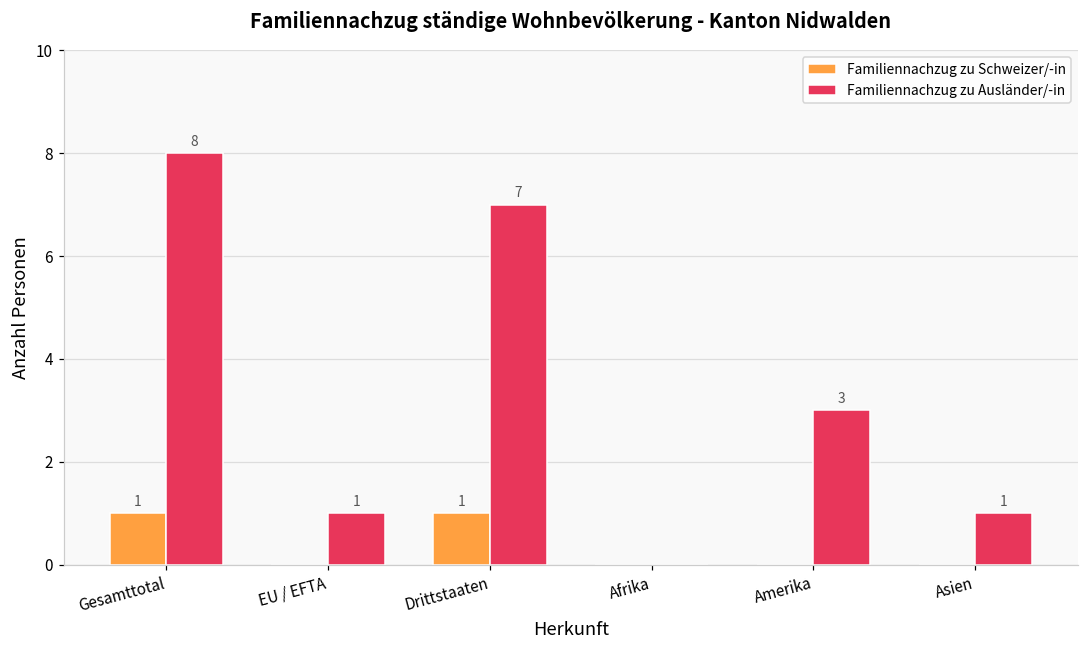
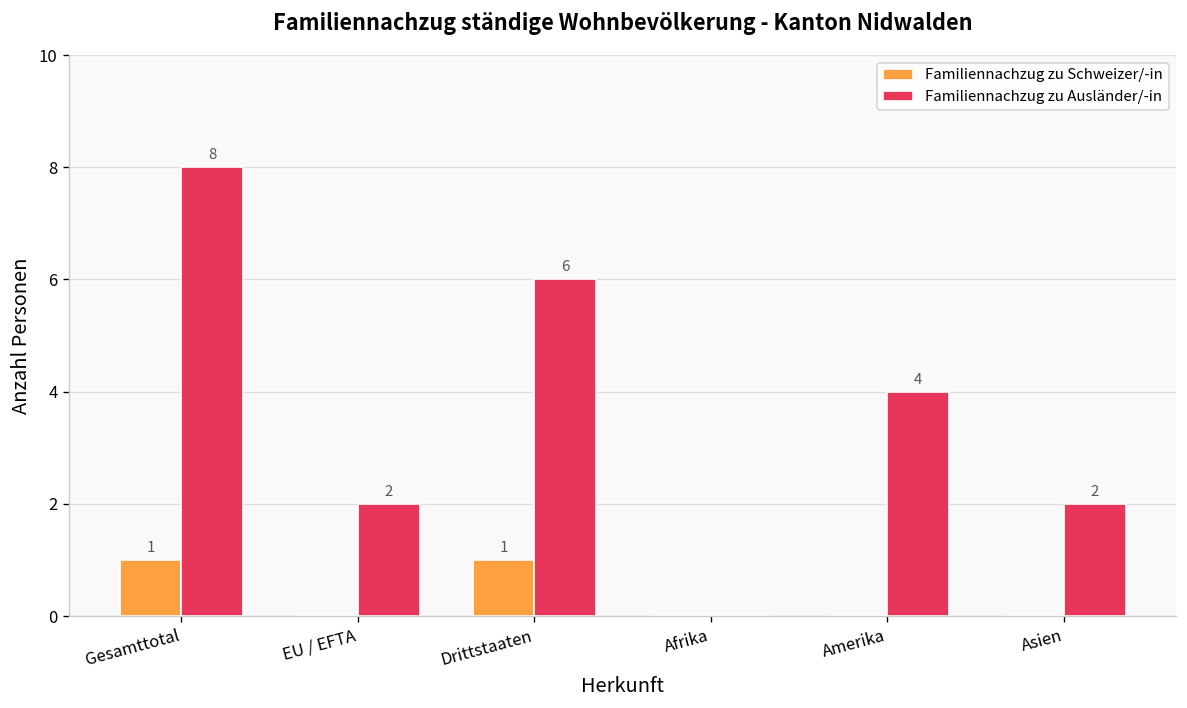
  {
    "Familiennachzug zu Schweizer/-in": {
      "Gesamttotal": 1,
      "Drittstaaten": 1
    },
    "Familiennachzug zu Ausländer/-in": {
      "Gesamttotal": 8,
-     "EU / EFTA": 1,
-     "Drittstaaten": 7,
-     "Amerika": 3,
-     "Asien": 1
+     "EU / EFTA": 2,
+     "Drittstaaten": 6,
+     "Amerika": 4,
+     "Asien": 2
    }
  }
